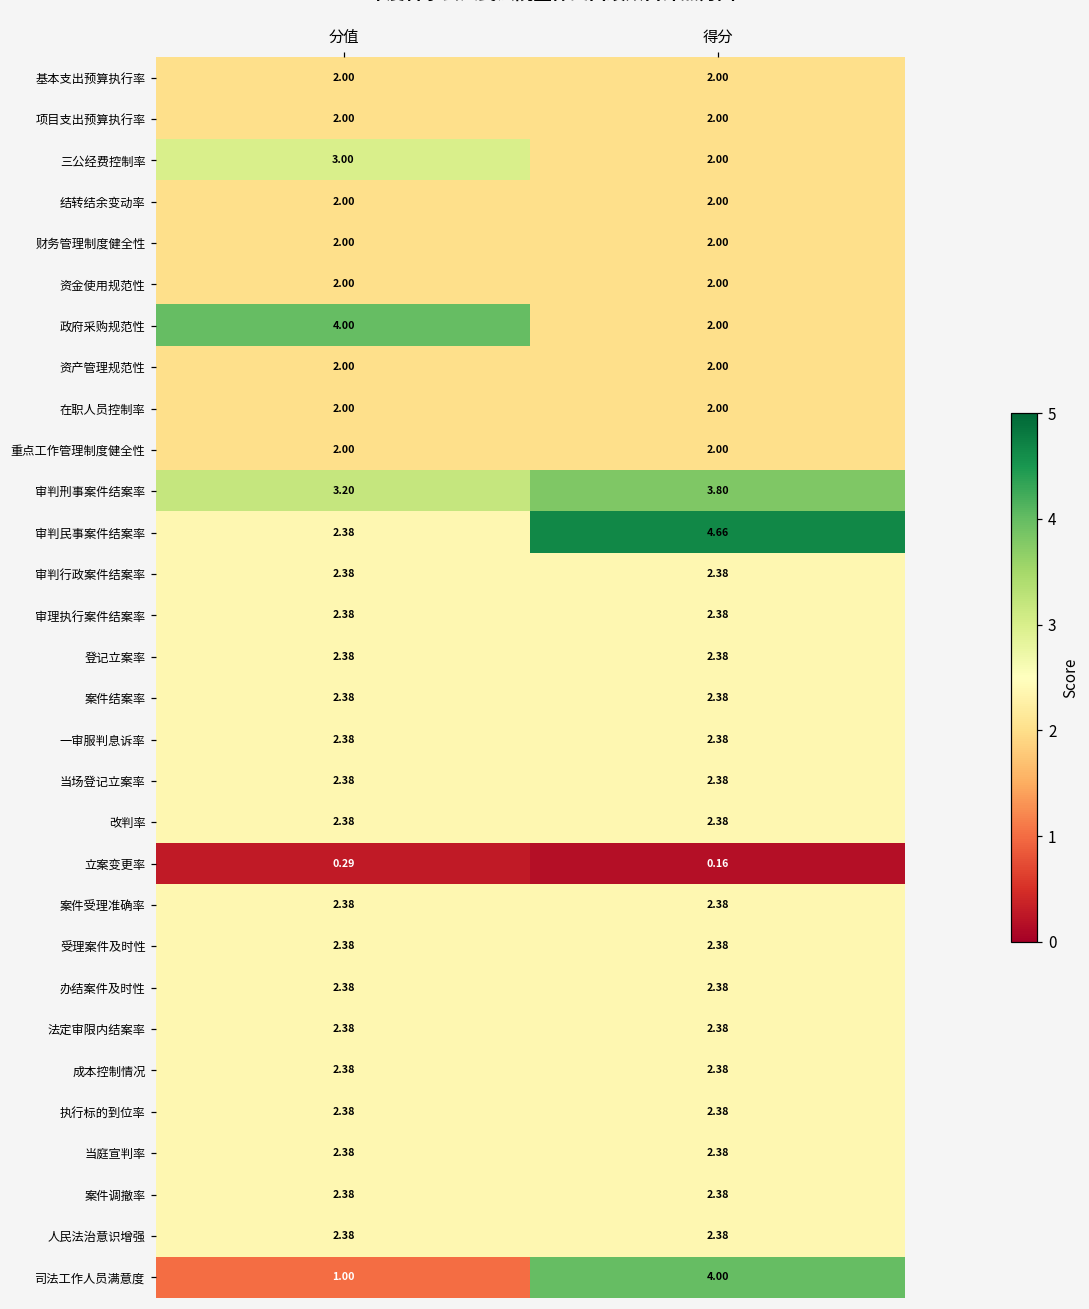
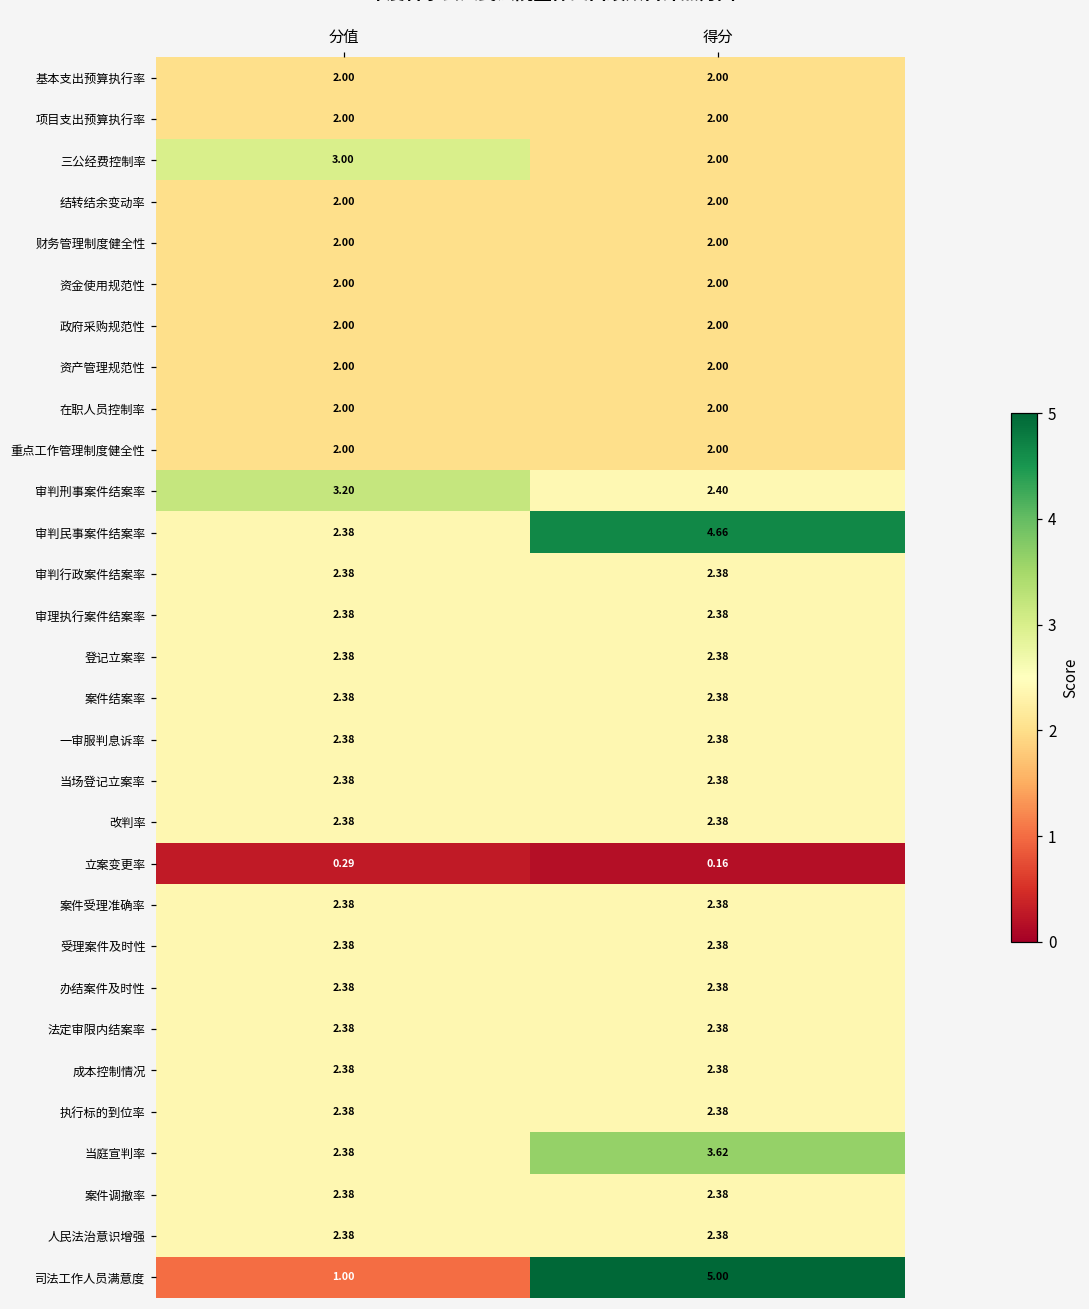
  {
    "基本支出预算执行率": {
      "分值": 2.00,
      "得分": 2.00
    },
    "项目支出预算执行率": {
      "分值": 2.00,
      "得分": 2.00
    },
    "三公经费控制率": {
      "分值": 3.00,
      "得分": 2.00
    },
    "结转结余变动率": {
      "分值": 2.00,
      "得分": 2.00
    },
    "财务管理制度健全性": {
      "分值": 2.00,
      "得分": 2.00
    },
    "资金使用规范性": {
      "分值": 2.00,
      "得分": 2.00
    },
    "政府采购规范性": {
-     "分值": 4.00,
+     "分值": 2.00,
      "得分": 2.00
    },
    "资产管理规范性": {
      "分值": 2.00,
      "得分": 2.00
    },
    "在职人员控制率": {
      "分值": 2.00,
      "得分": 2.00
    },
    "重点工作管理制度健全性": {
      "分值": 2.00,
      "得分": 2.00
    },
    "审判刑事案件结案率": {
      "分值": 3.20,
-     "得分": 3.80
+     "得分": 2.40
    },
    "审判民事案件结案率": {
      "分值": 2.38,
      "得分": 4.66
    },
    "审判行政案件结案率": {
      "分值": 2.38,
      "得分": 2.38
    },
    "审理执行案件结案率": {
      "分值": 2.38,
      "得分": 2.38
    },
    "登记立案率": {
      "分值": 2.38,
      "得分": 2.38
    },
    "案件结案率": {
      "分值": 2.38,
      "得分": 2.38
    },
    "一审服判息诉率": {
      "分值": 2.38,
      "得分": 2.38
    },
    "当场登记立案率": {
      "分值": 2.38,
      "得分": 2.38
    },
    "改判率": {
      "分值": 2.38,
      "得分": 2.38
    },
    "立案变更率": {
      "分值": 0.29,
      "得分": 0.16
    },
    "案件受理准确率": {
      "分值": 2.38,
      "得分": 2.38
    },
    "受理案件及时性": {
      "分值": 2.38,
      "得分": 2.38
    },
    "办结案件及时性": {
      "分值": 2.38,
      "得分": 2.38
    },
    "法定审限内结案率": {
      "分值": 2.38,
      "得分": 2.38
    },
    "成本控制情况": {
      "分值": 2.38,
      "得分": 2.38
    },
    "执行标的到位率": {
      "分值": 2.38,
      "得分": 2.38
    },
    "当庭宣判率": {
      "分值": 2.38,
-     "得分": 2.38
+     "得分": 3.62
    },
    "案件调撤率": {
      "分值": 2.38,
      "得分": 2.38
    },
    "人民法治意识增强": {
      "分值": 2.38,
      "得分": 2.38
    },
    "司法工作人员满意度": {
      "分值": 1.00,
-     "得分": 4.00
+     "得分": 5.00
    }
  }
